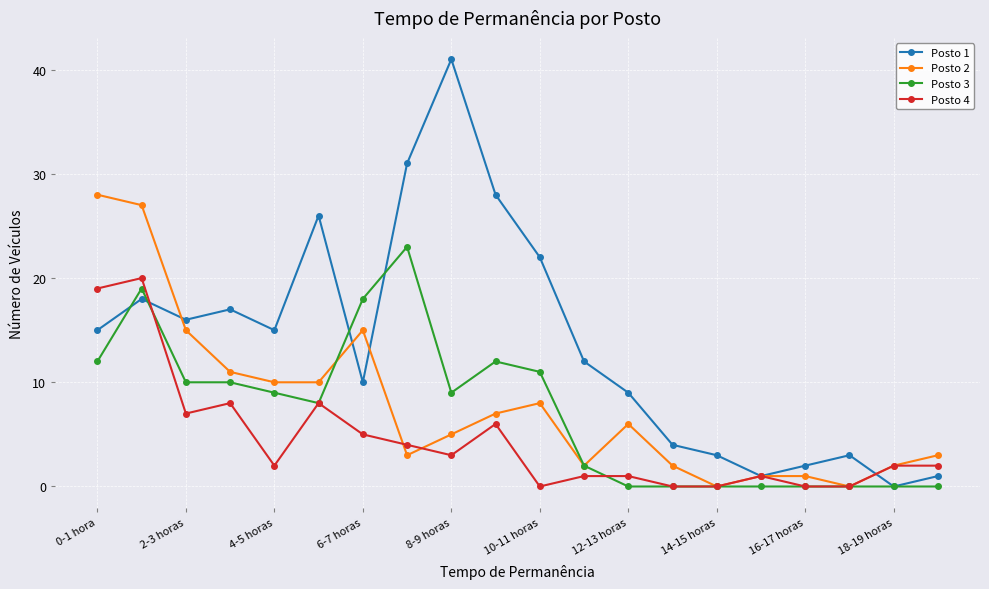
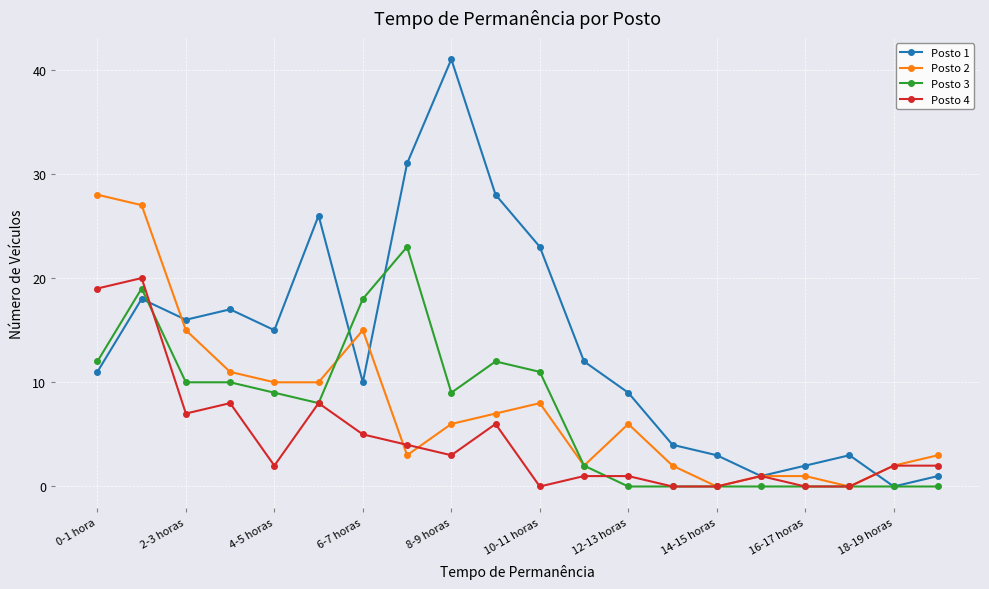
  {
    "Posto 1": {
-     "0-1 hora": 15,
+     "0-1 hora": 11,
      "2-3 horas": 16,
      "4-5 horas": 15,
      "6-7 horas": 10,
      "8-9 horas": 41,
-     "10-11 horas": 22,
+     "10-11 horas": 23,
      "12-13 horas": 9,
      "14-15 horas": 3,
      "16-17 horas": 2
    },
    "Posto 2": {
      "0-1 hora": 28,
      "2-3 horas": 15,
      "4-5 horas": 10,
      "6-7 horas": 15,
-     "8-9 horas": 5,
+     "8-9 horas": 6,
      "10-11 horas": 8,
      "12-13 horas": 6,
      "16-17 horas": 1
    },
    "Posto 3": {
      "0-1 hora": 12,
      "2-3 horas": 10,
      "4-5 horas": 9,
      "6-7 horas": 18,
      "8-9 horas": 9,
      "10-11 horas": 11,
      "12-13 horas": 0
    },
    "Posto 4": {
      "0-1 hora": 19,
      "2-3 horas": 7,
      "4-5 horas": 2,
      "6-7 horas": 5,
      "8-9 horas": 3,
      "10-11 horas": 0,
      "12-13 horas": 1
    }
  }
